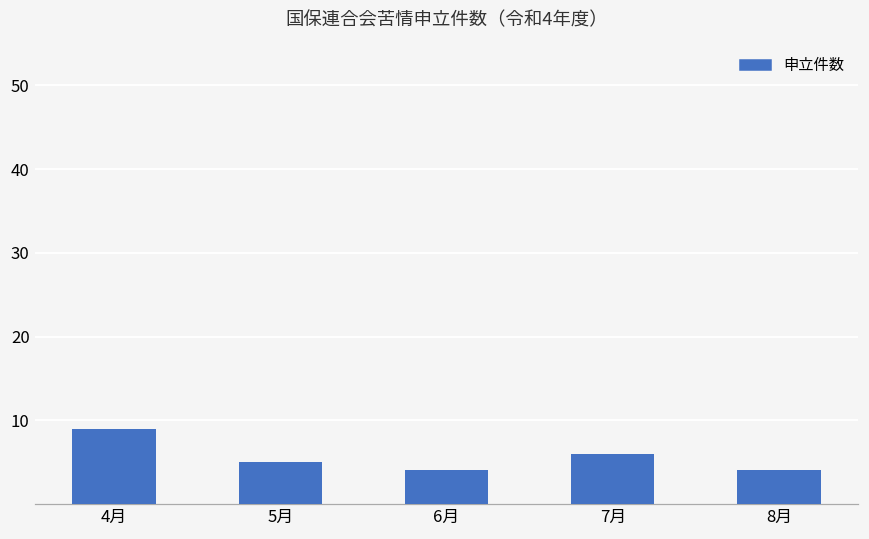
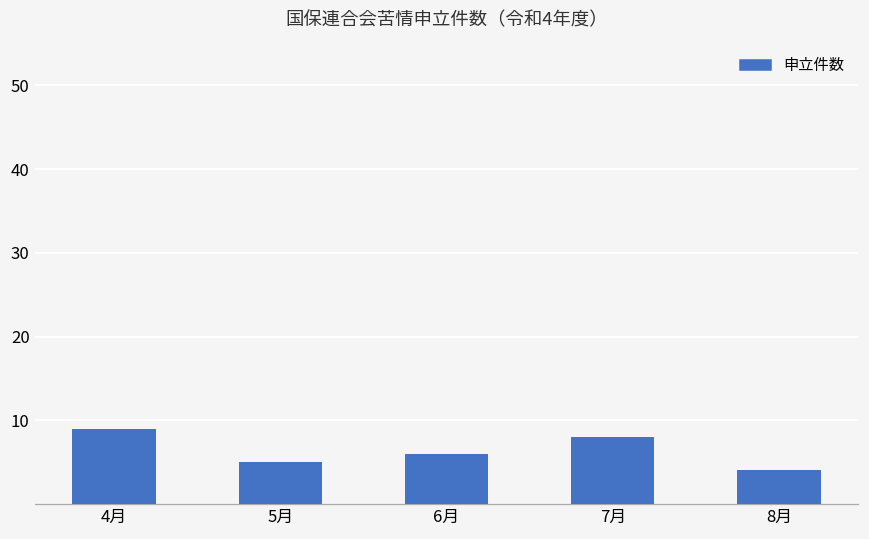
  {
    "4月": 9,
    "5月": 5,
-   "6月": 4,
-   "7月": 6,
+   "6月": 6,
+   "7月": 8,
    "8月": 4
  }
